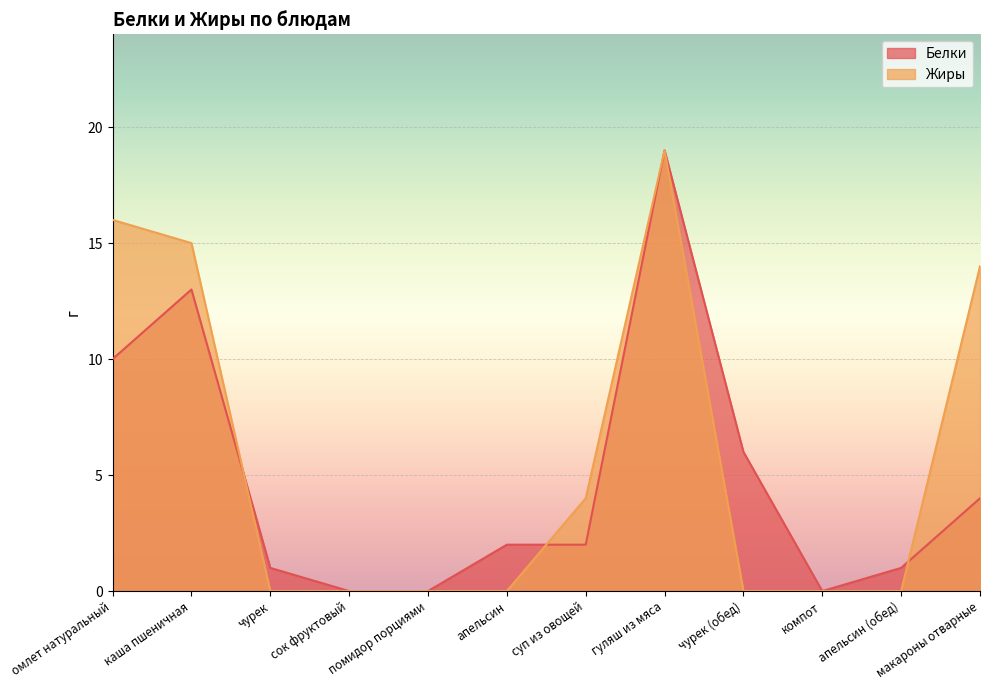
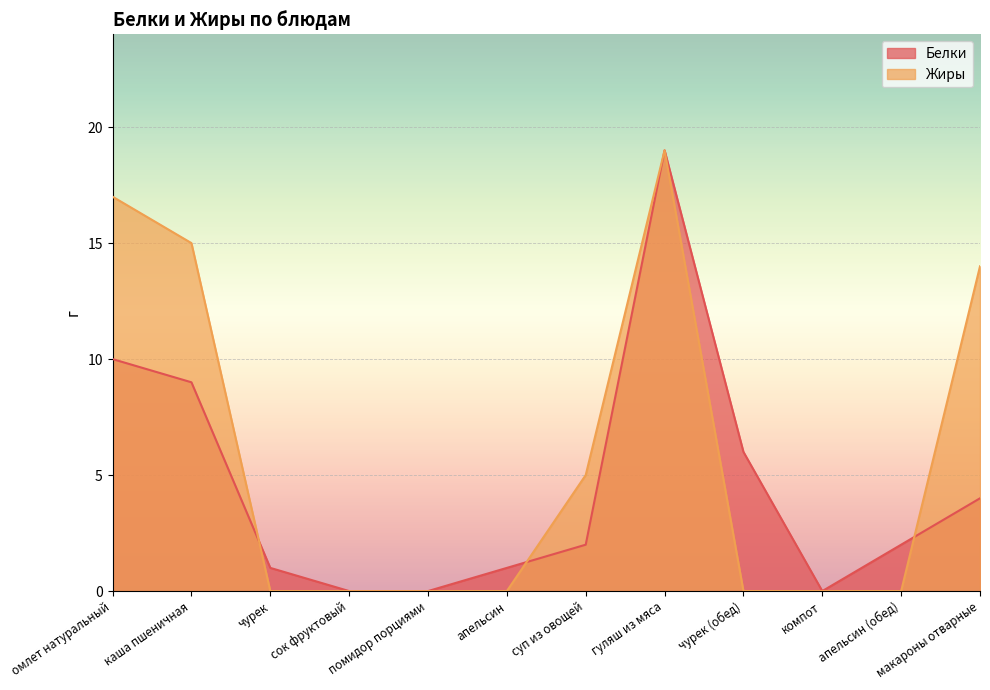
  {
    "Белки": {
      "омлет натуральный": 10,
-     "каша пшеничная": 13,
+     "каша пшеничная": 9,
      "чурек": 1,
-     "апельсин": 2,
+     "апельсин": 1,
      "суп из овощей": 2,
      "чурек (обед)": 6,
-     "апельсин (обед)": 1,
+     "апельсин (обед)": 2,
      "макароны отварные": 4
    },
    "Жиры": {
-     "омлет натуральный": 16,
+     "омлет натуральный": 17,
      "каша пшеничная": 15,
      "чурек": 0,
      "апельсин": 0,
-     "суп из овощей": 4,
+     "суп из овощей": 5,
      "чурек (обед)": 0,
      "апельсин (обед)": 0,
      "макароны отварные": 14
    }
  }
